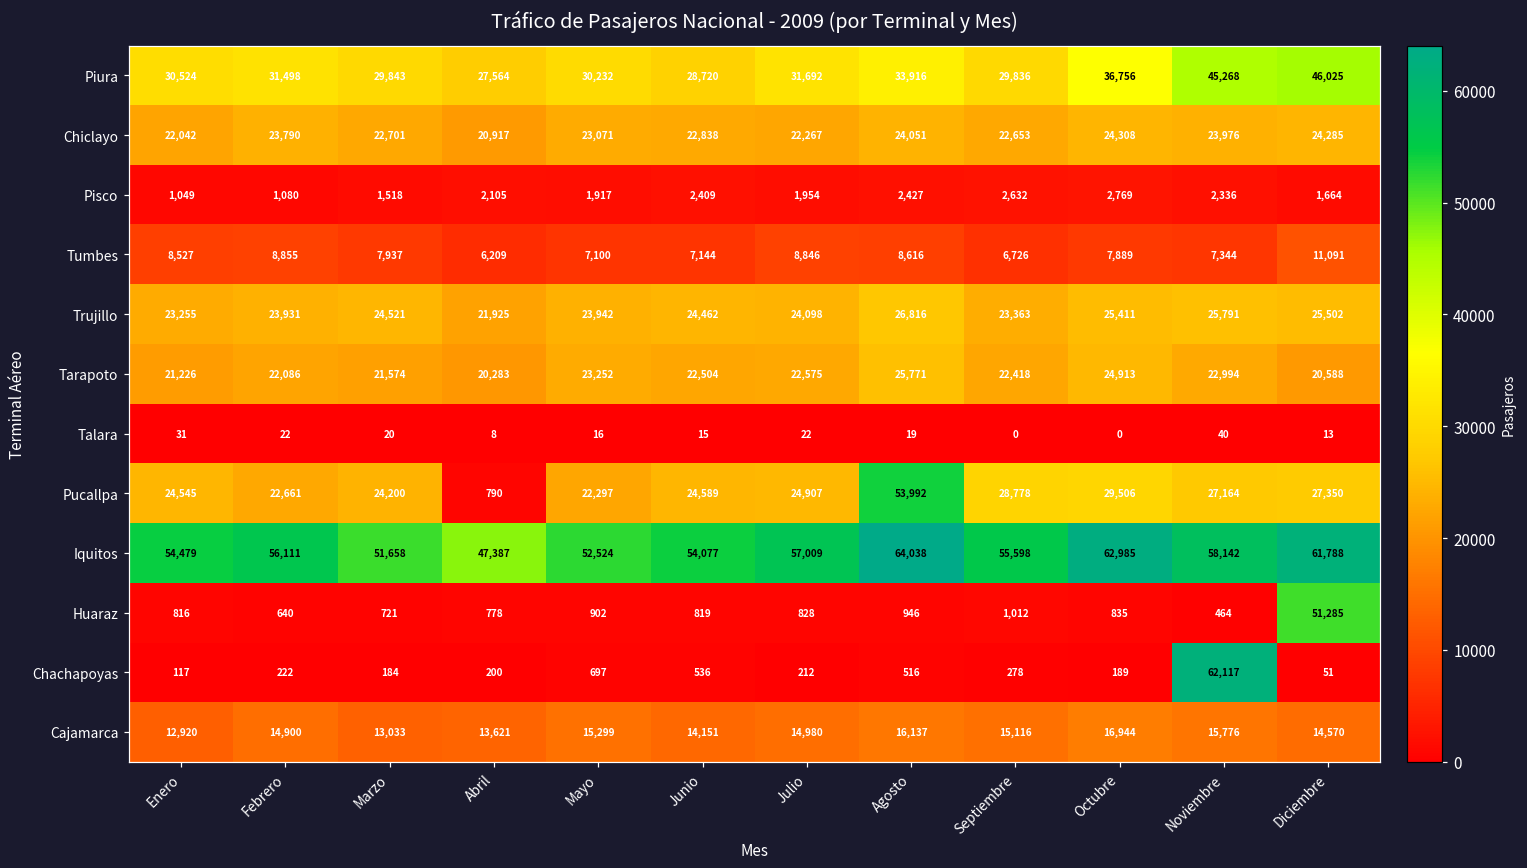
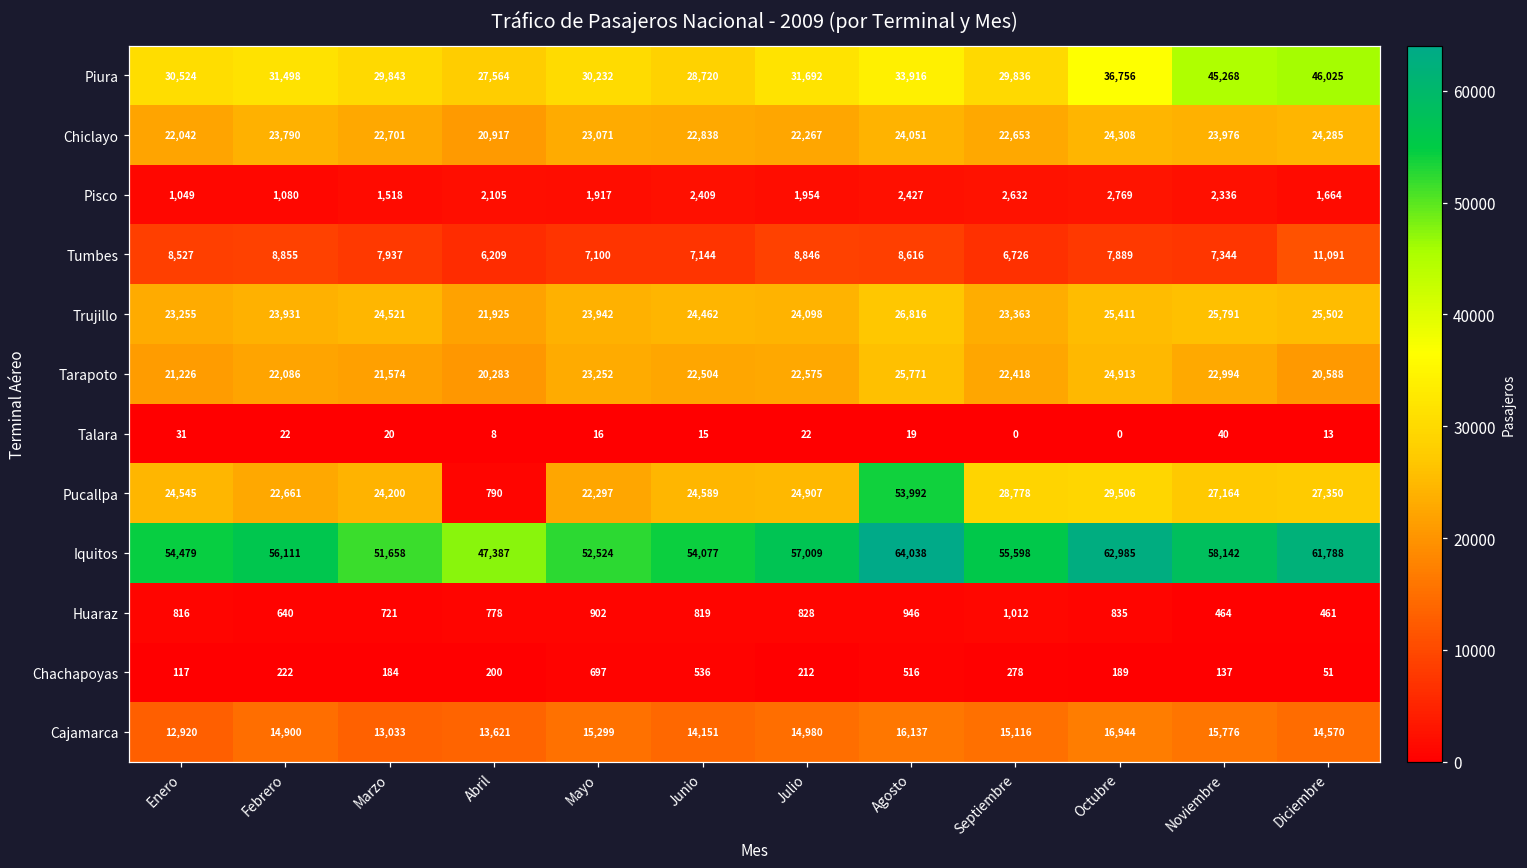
  {
    "Piura": {
      "Enero": "30,524",
      "Febrero": "31,498",
      "Marzo": "29,843",
      "Abril": "27,564",
      "Mayo": "30,232",
      "Junio": "28,720",
      "Julio": "31,692",
      "Agosto": "33,916",
      "Septiembre": "29,836",
      "Octubre": "36,756",
      "Noviembre": "45,268",
      "Diciembre": "46,025"
    },
    "Chiclayo": {
      "Enero": "22,042",
      "Febrero": "23,790",
      "Marzo": "22,701",
      "Abril": "20,917",
      "Mayo": "23,071",
      "Junio": "22,838",
      "Julio": "22,267",
      "Agosto": "24,051",
      "Septiembre": "22,653",
      "Octubre": "24,308",
      "Noviembre": "23,976",
      "Diciembre": "24,285"
    },
    "Pisco": {
      "Enero": "1,049",
      "Febrero": "1,080",
      "Marzo": "1,518",
      "Abril": "2,105",
      "Mayo": "1,917",
      "Junio": "2,409",
      "Julio": "1,954",
      "Agosto": "2,427",
      "Septiembre": "2,632",
      "Octubre": "2,769",
      "Noviembre": "2,336",
      "Diciembre": "1,664"
    },
    "Tumbes": {
      "Enero": "8,527",
      "Febrero": "8,855",
      "Marzo": "7,937",
      "Abril": "6,209",
      "Mayo": "7,100",
      "Junio": "7,144",
      "Julio": "8,846",
      "Agosto": "8,616",
      "Septiembre": "6,726",
      "Octubre": "7,889",
      "Noviembre": "7,344",
      "Diciembre": "11,091"
    },
    "Trujillo": {
      "Enero": "23,255",
      "Febrero": "23,931",
      "Marzo": "24,521",
      "Abril": "21,925",
      "Mayo": "23,942",
      "Junio": "24,462",
      "Julio": "24,098",
      "Agosto": "26,816",
      "Septiembre": "23,363",
      "Octubre": "25,411",
      "Noviembre": "25,791",
      "Diciembre": "25,502"
    },
    "Tarapoto": {
      "Enero": "21,226",
      "Febrero": "22,086",
      "Marzo": "21,574",
      "Abril": "20,283",
      "Mayo": "23,252",
      "Junio": "22,504",
      "Julio": "22,575",
      "Agosto": "25,771",
      "Septiembre": "22,418",
      "Octubre": "24,913",
      "Noviembre": "22,994",
      "Diciembre": "20,588"
    },
    "Talara": {
      "Enero": "31",
      "Febrero": "22",
      "Marzo": "20",
      "Abril": "8",
      "Mayo": "16",
      "Junio": "15",
      "Julio": "22",
      "Agosto": "19",
      "Septiembre": "0",
      "Octubre": "0",
      "Noviembre": "40",
      "Diciembre": "13"
    },
    "Pucallpa": {
      "Enero": "24,545",
      "Febrero": "22,661",
      "Marzo": "24,200",
      "Abril": "790",
      "Mayo": "22,297",
      "Junio": "24,589",
      "Julio": "24,907",
      "Agosto": "53,992",
      "Septiembre": "28,778",
      "Octubre": "29,506",
      "Noviembre": "27,164",
      "Diciembre": "27,350"
    },
    "Iquitos": {
      "Enero": "54,479",
      "Febrero": "56,111",
      "Marzo": "51,658",
      "Abril": "47,387",
      "Mayo": "52,524",
      "Junio": "54,077",
      "Julio": "57,009",
      "Agosto": "64,038",
      "Septiembre": "55,598",
      "Octubre": "62,985",
      "Noviembre": "58,142",
      "Diciembre": "61,788"
    },
    "Huaraz": {
      "Enero": "816",
      "Febrero": "640",
      "Marzo": "721",
      "Abril": "778",
      "Mayo": "902",
      "Junio": "819",
      "Julio": "828",
      "Agosto": "946",
      "Septiembre": "1,012",
      "Octubre": "835",
      "Noviembre": "464",
-     "Diciembre": "51,285"
+     "Diciembre": "461"
    },
    "Chachapoyas": {
      "Enero": "117",
      "Febrero": "222",
      "Marzo": "184",
      "Abril": "200",
      "Mayo": "697",
      "Junio": "536",
      "Julio": "212",
      "Agosto": "516",
      "Septiembre": "278",
      "Octubre": "189",
-     "Noviembre": "62,117",
+     "Noviembre": "137",
      "Diciembre": "51"
    },
    "Cajamarca": {
      "Enero": "12,920",
      "Febrero": "14,900",
      "Marzo": "13,033",
      "Abril": "13,621",
      "Mayo": "15,299",
      "Junio": "14,151",
      "Julio": "14,980",
      "Agosto": "16,137",
      "Septiembre": "15,116",
      "Octubre": "16,944",
      "Noviembre": "15,776",
      "Diciembre": "14,570"
    }
  }
